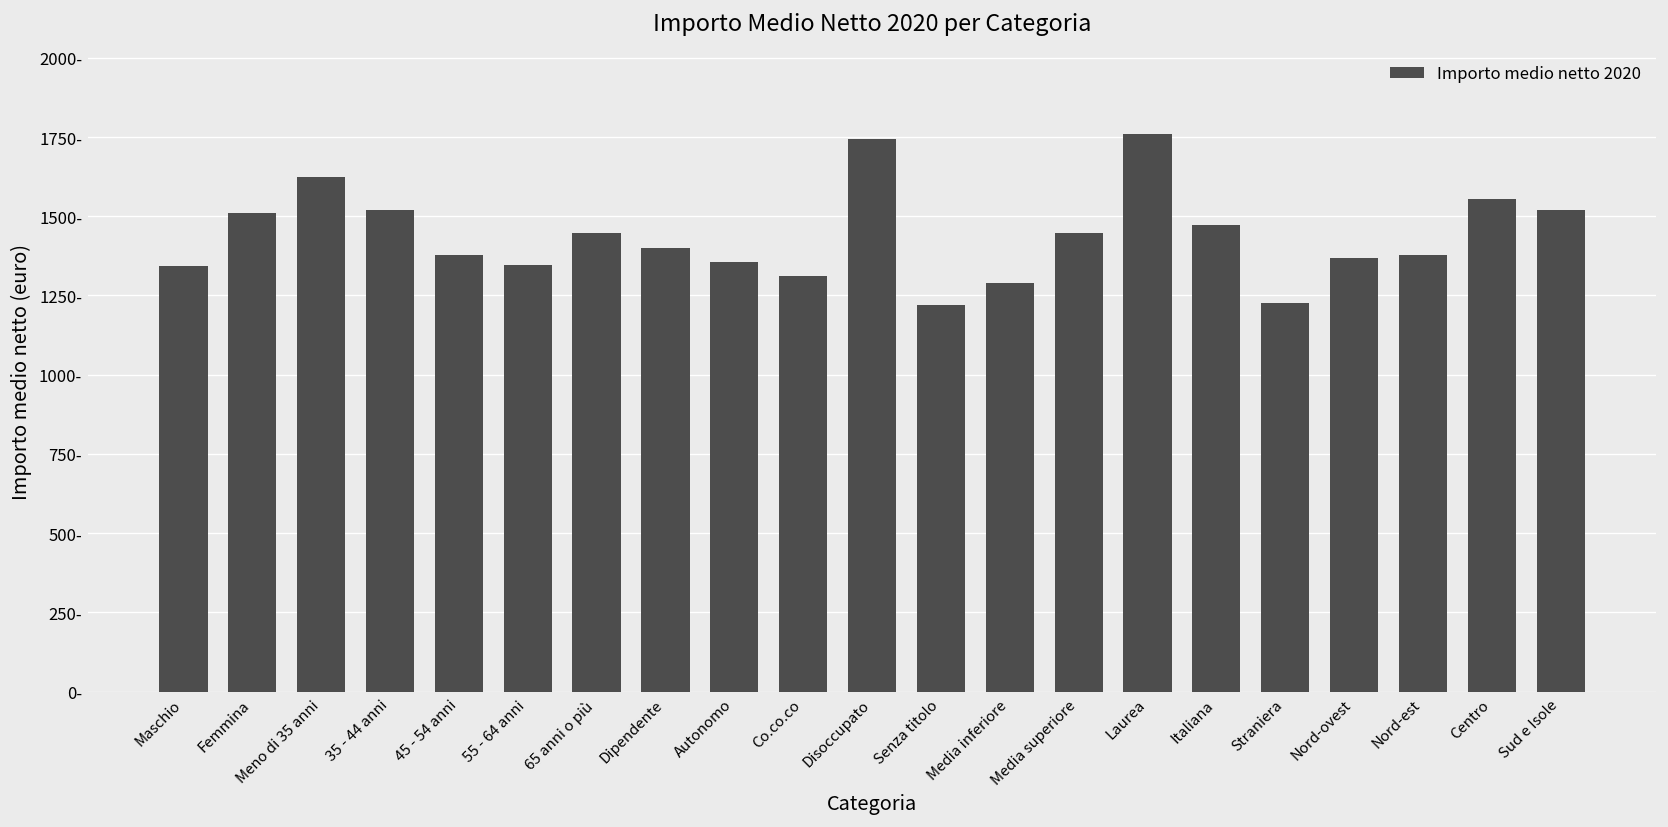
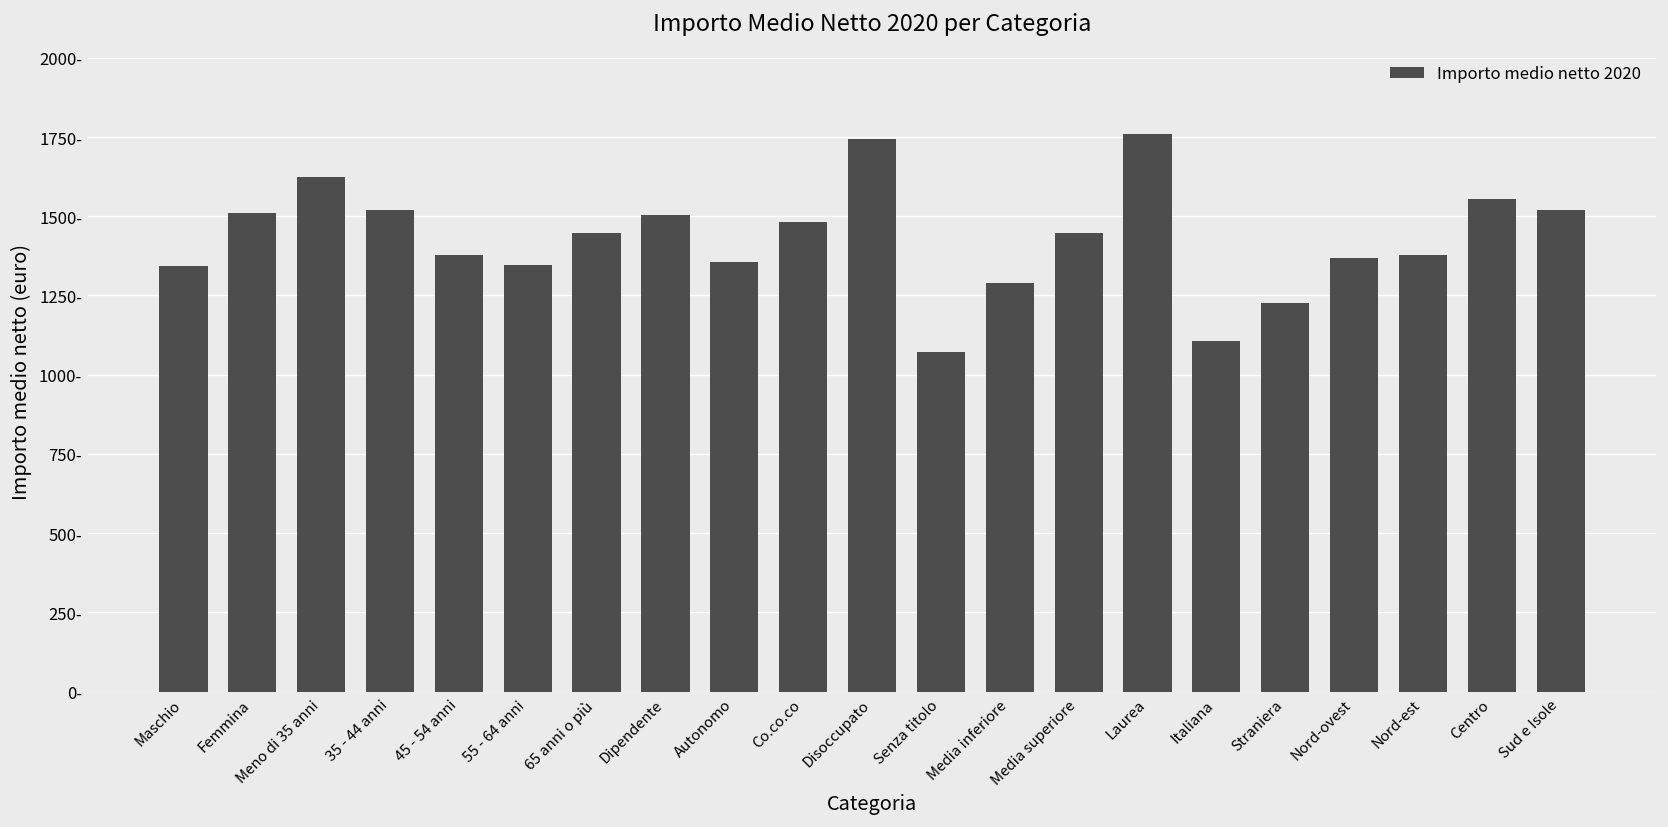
  {
    "Maschio": "1340-",
    "Femmina": "1510-",
    "Meno di 35 anni": "1620-",
    "35 - 44 anni": "1520-",
    "45 - 54 anni": "1380-",
    "55 - 64 anni": "1350-",
    "65 anni o più": "1450-",
-   "Dipendente": "1400-",
+   "Dipendente": "1500-",
    "Autonomo": "1360-",
-   "Co.co.co": "1310-",
+   "Co.co.co": "1480-",
    "Disoccupato": "1750-",
-   "Senza titolo": "1220-",
+   "Senza titolo": "1070-",
    "Media inferiore": "1290-",
    "Media superiore": "1450-",
    "Laurea": "1760-",
-   "Italiana": "1470-",
+   "Italiana": "1110-",
    "Straniera": "1230-",
    "Nord-ovest": "1370-",
    "Nord-est": "1380-",
    "Centro": "1560-",
    "Sud e Isole": "1520-"
  }
